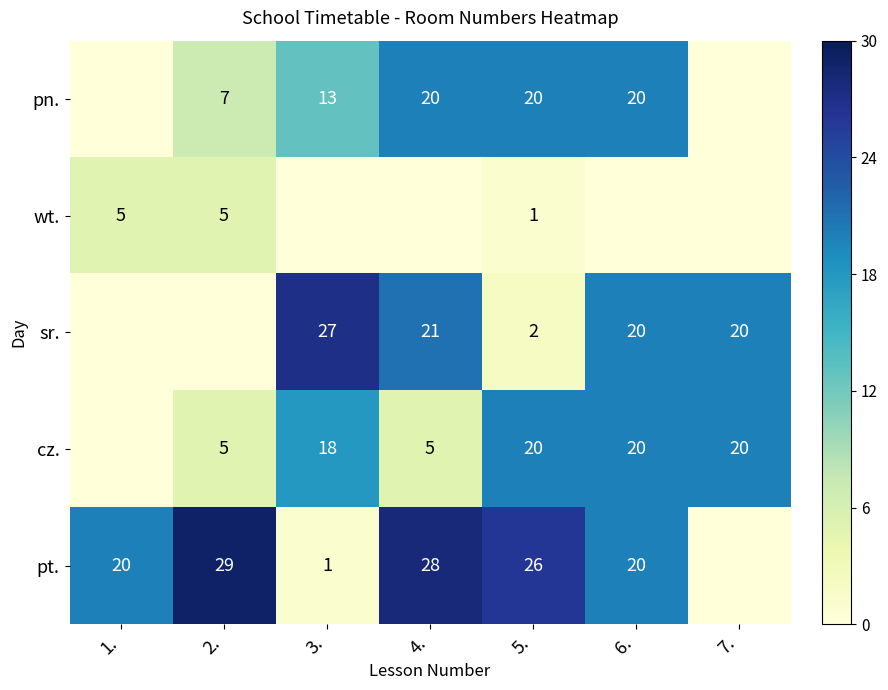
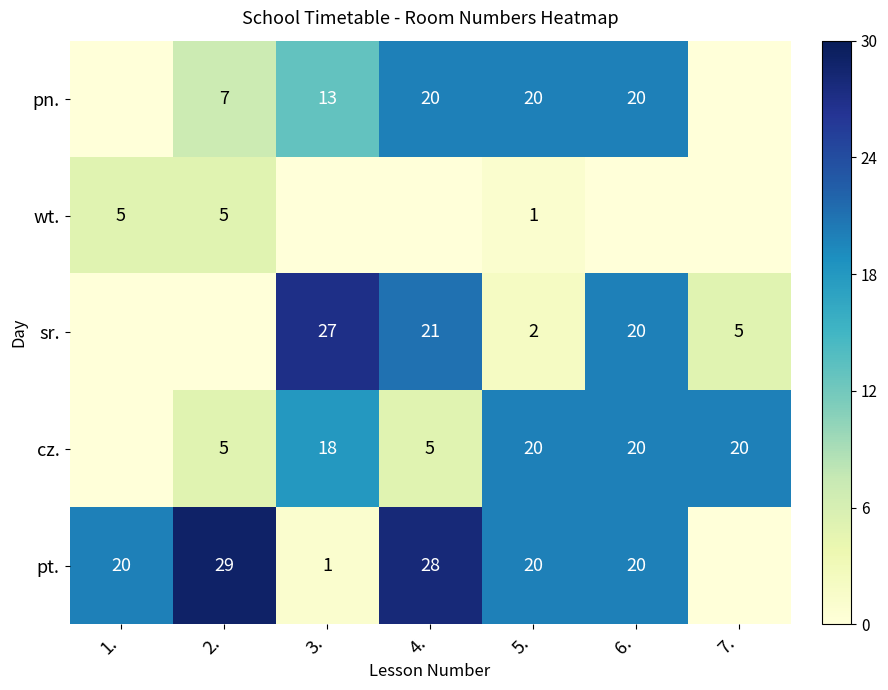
  {
    "pn.": {
      "2.": 7,
      "3.": 13,
      "4.": 20,
      "5.": 20,
      "6.": 20
    },
    "wt.": {
      "1.": 5,
      "2.": 5,
      "5.": 1
    },
    "sr.": {
      "3.": 27,
      "4.": 21,
      "5.": 2,
      "6.": 20,
-     "7.": 20
+     "7.": 5
    },
    "cz.": {
      "2.": 5,
      "3.": 18,
      "4.": 5,
      "5.": 20,
      "6.": 20,
      "7.": 20
    },
    "pt.": {
      "1.": 20,
      "2.": 29,
      "3.": 1,
      "4.": 28,
-     "5.": 26,
+     "5.": 20,
      "6.": 20
    }
  }
